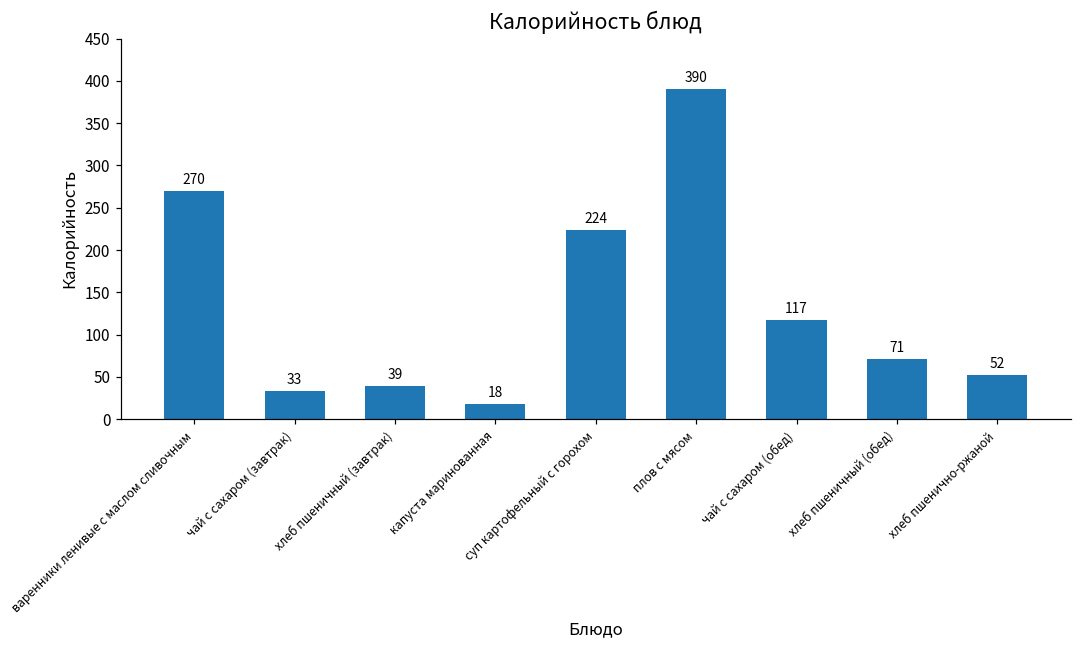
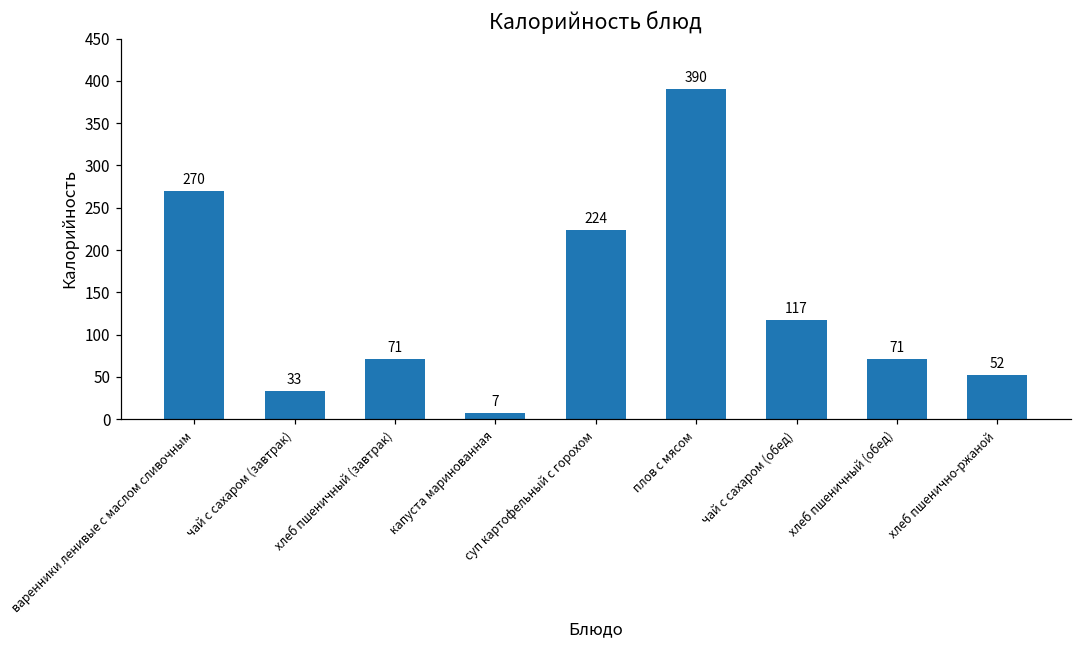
  {
    "варенники ленивые с маслом сливочным": 270,
    "чай с сахаром (завтрак)": 33,
-   "хлеб пшеничный (завтрак)": 39,
-   "капуста маринованная": 18,
+   "хлеб пшеничный (завтрак)": 71,
+   "капуста маринованная": 7,
    "суп картофельный с горохом": 224,
    "плов с мясом": 390,
    "чай с сахаром (обед)": 117,
    "хлеб пшеничный (обед)": 71,
    "хлеб пшенично-ржаной": 52
  }
